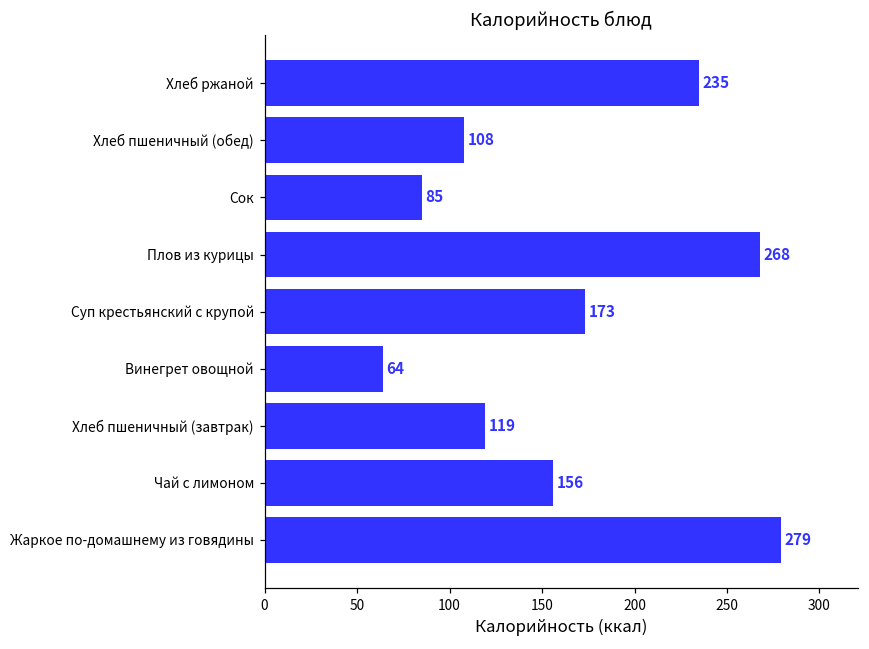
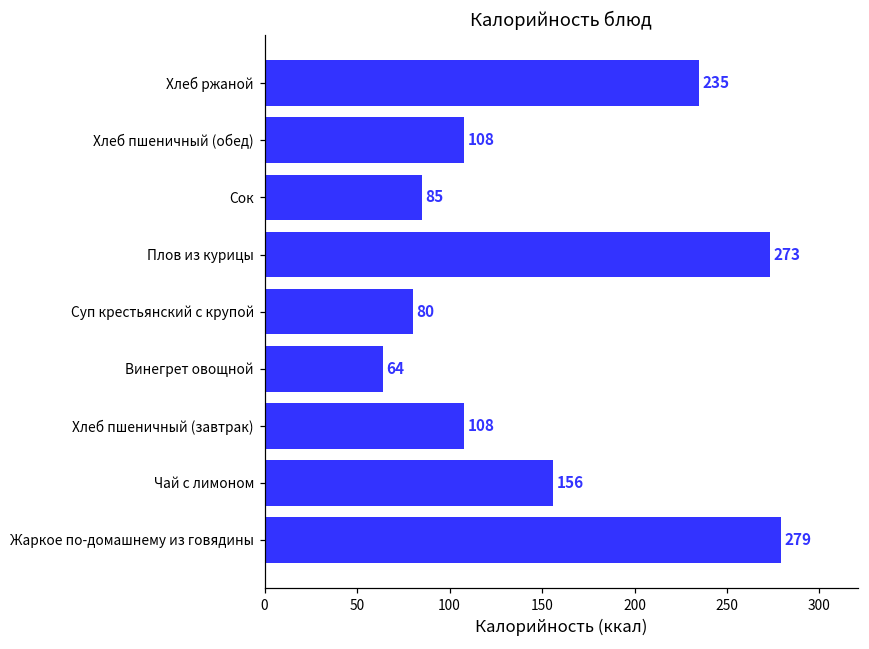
  {
    "Хлеб ржаной": 235,
    "Хлеб пшеничный (обед)": 108,
    "Сок": 85,
-   "Плов из курицы": 268,
-   "Суп крестьянский с крупой": 173,
+   "Плов из курицы": 273,
+   "Суп крестьянский с крупой": 80,
    "Винегрет овощной": 64,
-   "Хлеб пшеничный (завтрак)": 119,
+   "Хлеб пшеничный (завтрак)": 108,
    "Чай с лимоном": 156,
    "Жаркое по-домашнему из говядины": 279
  }
